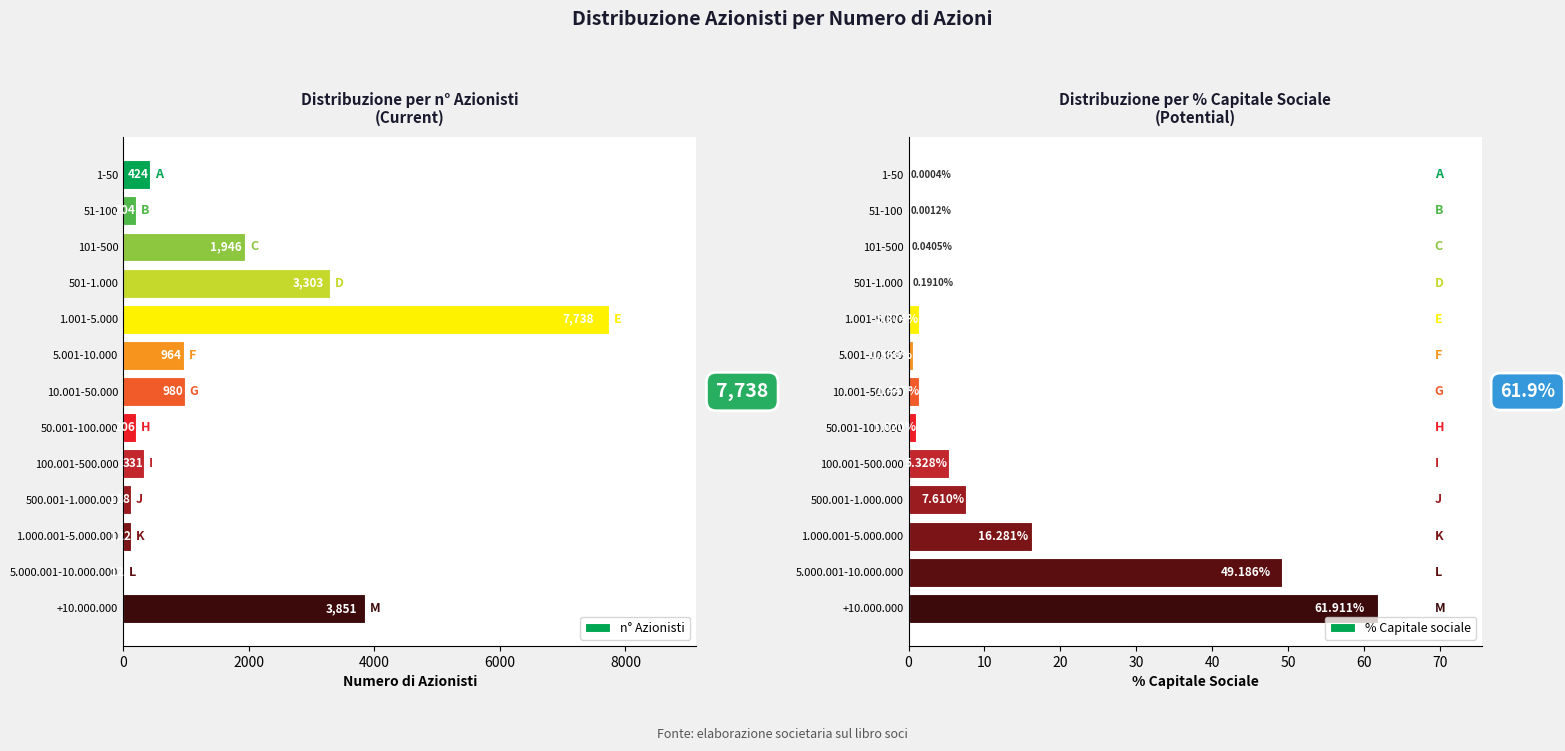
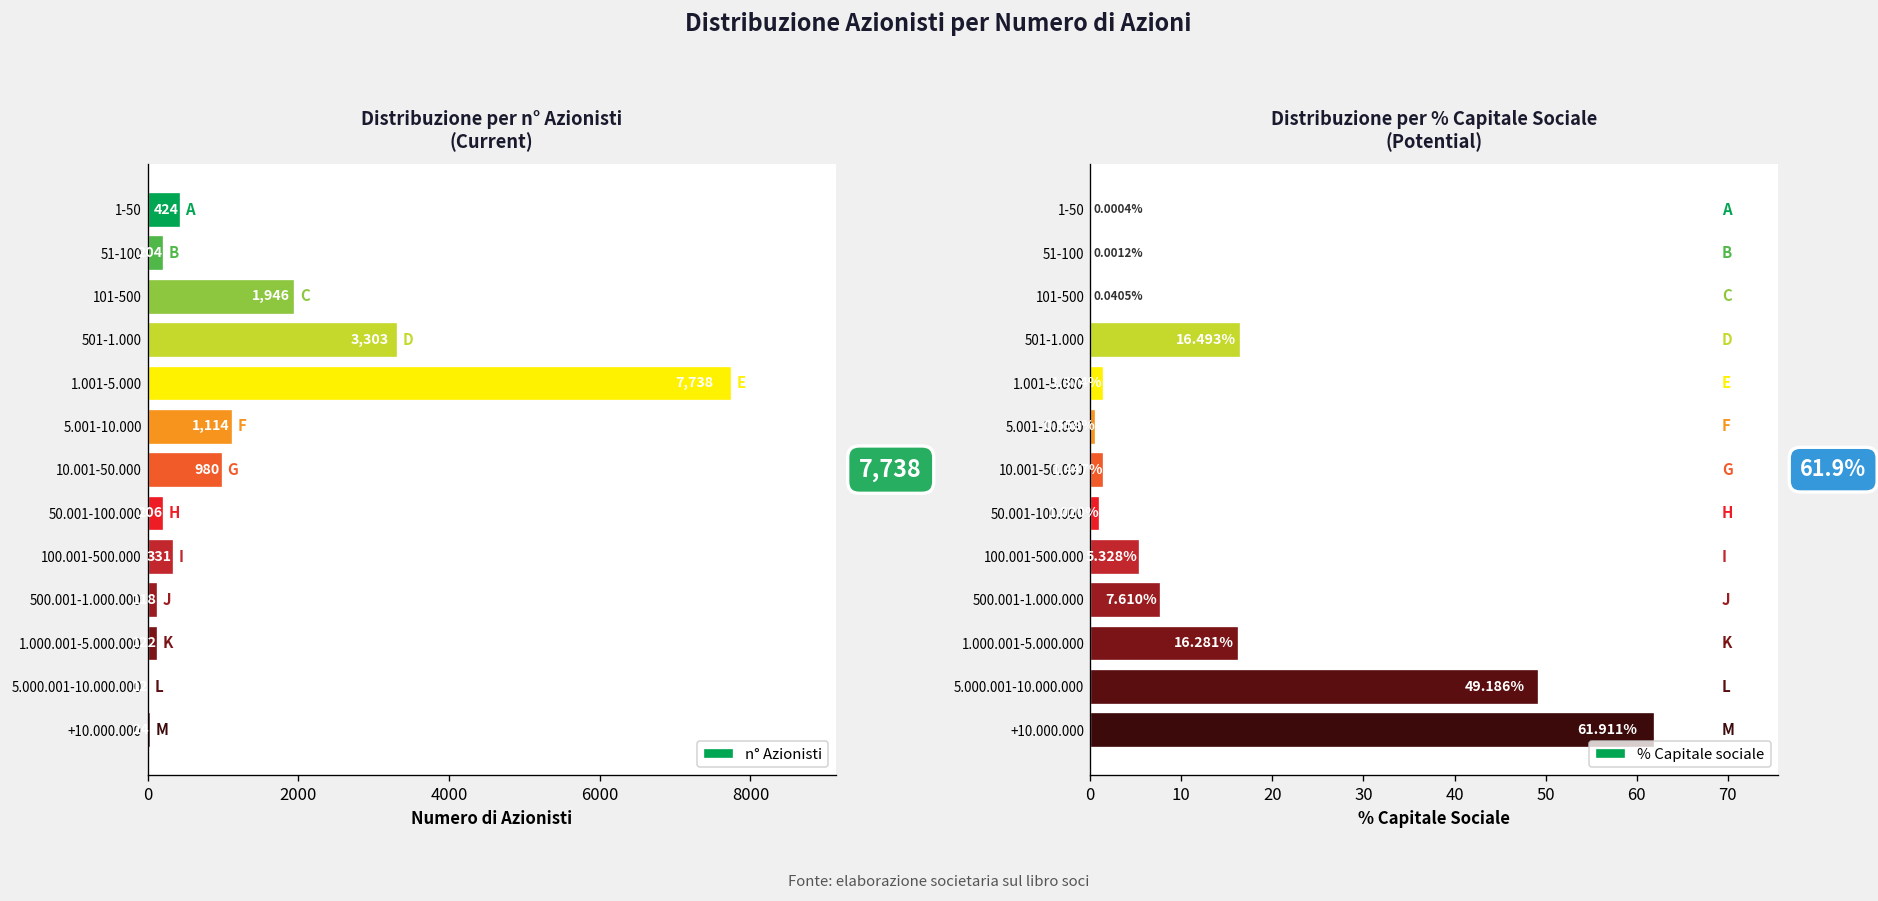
  {
    "Distribuzione per n° Azionisti (Current)": {
      "1-50": "424",
      "51-100": "204",
      "101-500": "1,946",
      "501-1.000": "3,303",
      "1.001-5.000": "7,738",
-     "5.001-10.000": "964",
+     "5.001-10.000": "1,114",
      "10.001-50.000": "980",
      "50.001-100.000": "206",
      "100.001-500.000": "331",
-     "+10.000.000": "3900"
+     "+10.000.000": "0"
    },
    "Distribuzione per % Capitale Sociale (Potential)": {
      "1-50": "0.0004%",
      "51-100": "0.0012%",
      "101-500": "0.0405%",
-     "501-1.000": "0.1910%",
+     "501-1.000": "16.493%",
      "100.001-500.000": "5.328%",
      "500.001-1.000.000": "7.610%",
      "1.000.001-5.000.000": "16.281%",
      "5.000.001-10.000.000": "49.186%",
      "+10.000.000": "61.911%"
    }
  }
